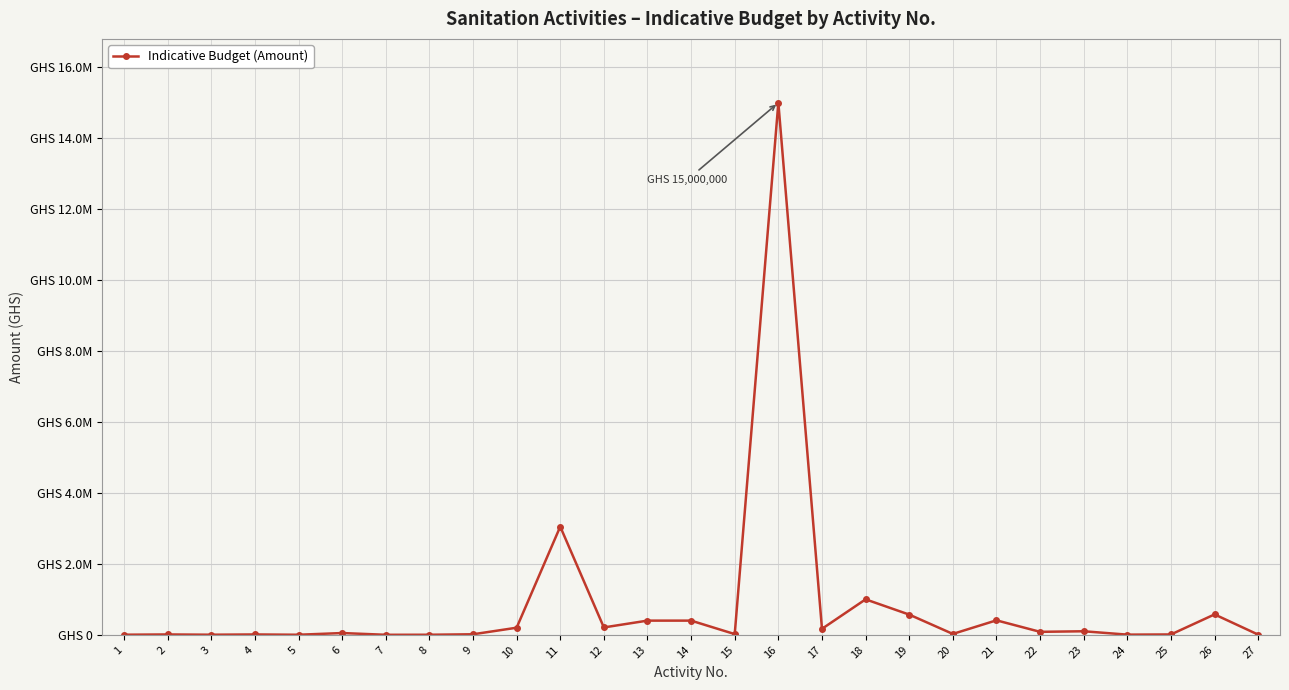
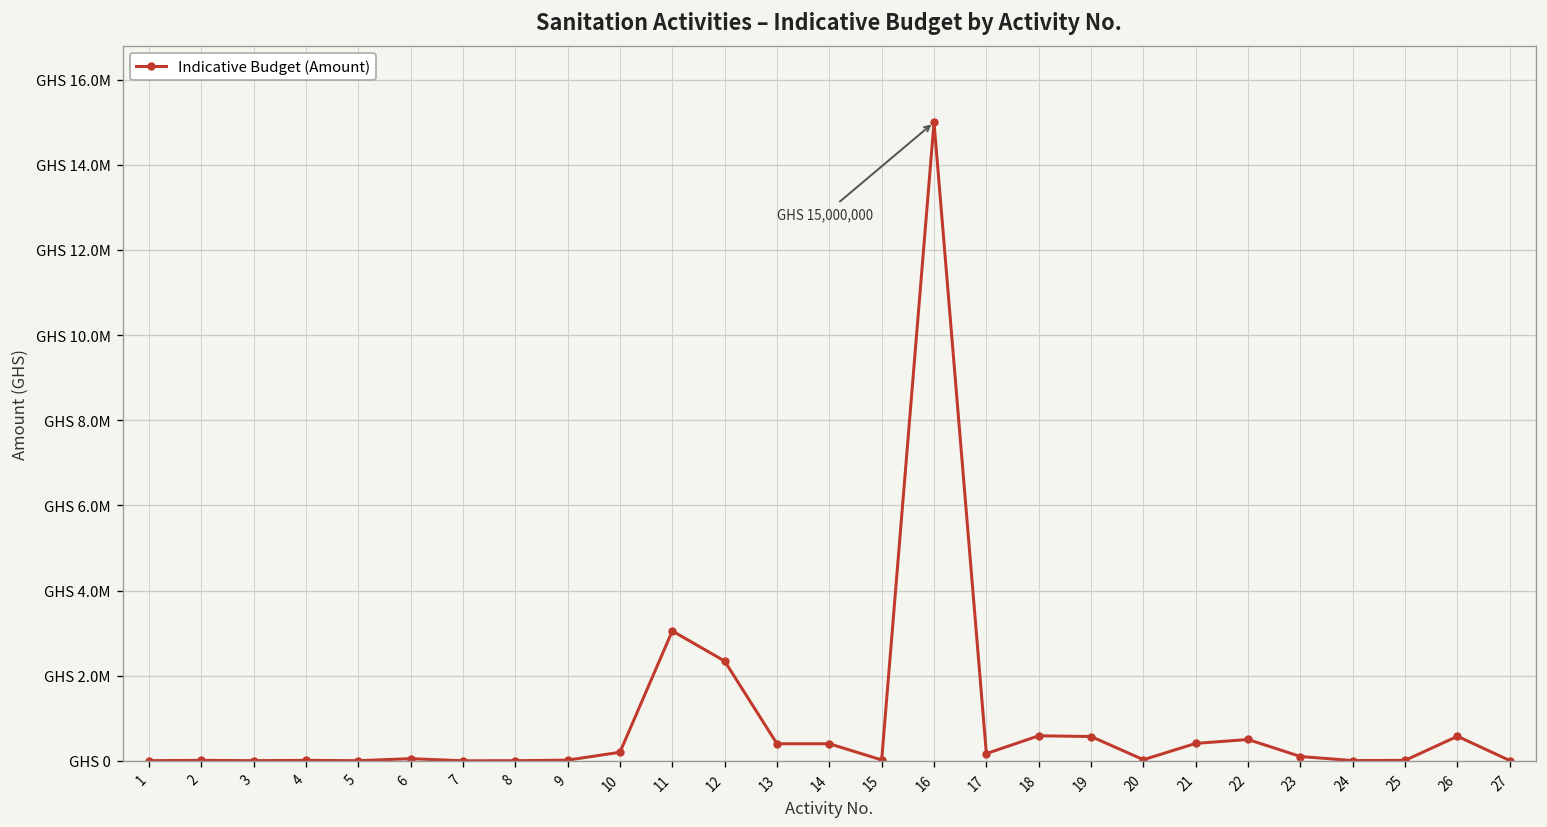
  {
    "1": "GHS 0",
    "2": "GHS 0",
    "3": "GHS 0",
    "4": "GHS 0",
    "5": "GHS 0",
    "6": "GHS 100000",
    "7": "GHS 0",
    "8": "GHS 0",
    "9": "GHS 0",
    "10": "GHS 200000",
    "11": "GHS 3100000",
-   "12": "GHS 200000",
+   "12": "GHS 2300000",
    "13": "GHS 400000",
    "14": "GHS 400000",
    "15": "GHS 0",
    "17": "GHS 200000",
-   "18": "GHS 1000000",
+   "18": "GHS 600000",
    "19": "GHS 600000",
    "20": "GHS 0",
    "21": "GHS 400000",
-   "22": "GHS 100000",
+   "22": "GHS 500000",
    "23": "GHS 100000",
    "24": "GHS 0",
    "25": "GHS 0",
    "26": "GHS 600000",
    "27": "GHS 0"
  }
